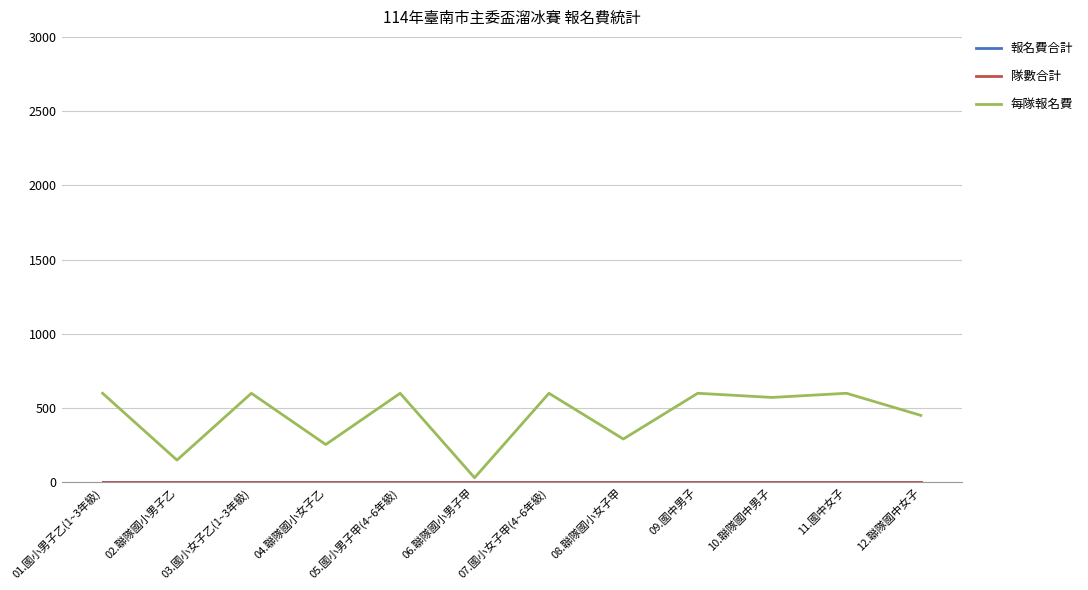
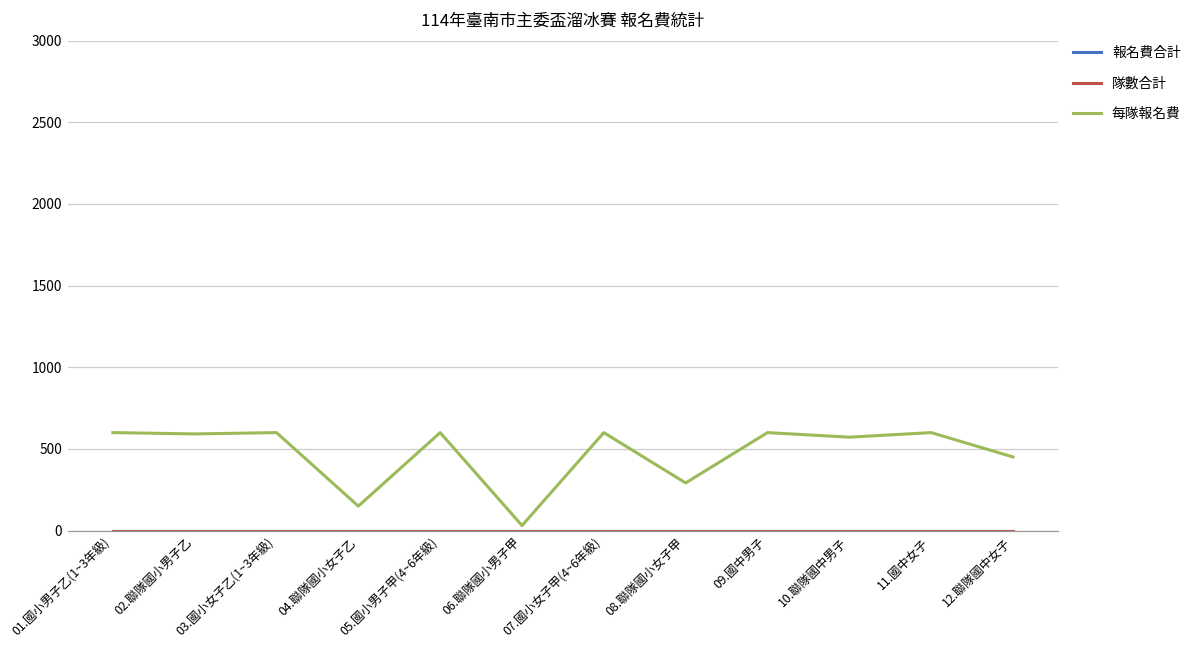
  {
    "隊數合計": {
      "01.國小男子乙(1~3年級)": 0,
      "02.聯隊國小男子乙": 0,
      "03.國小女子乙(1~3年級)": 0,
      "04.聯隊國小女子乙": 0,
      "05.國小男子甲(4~6年級)": 0,
      "06.聯隊國小男子甲": 0,
      "07.國小女子甲(4~6年級)": 0,
      "08.聯隊國小女子甲": 0,
      "09.國中男子": 0,
      "10.聯隊國中男子": 0,
      "11.國中女子": 0,
      "12.聯隊國中女子": 0
    },
    "每隊報名費": {
      "01.國小男子乙(1~3年級)": 600,
-     "02.聯隊國小男子乙": 150,
+     "02.聯隊國小男子乙": 590,
      "03.國小女子乙(1~3年級)": 600,
-     "04.聯隊國小女子乙": 260,
+     "04.聯隊國小女子乙": 150,
      "05.國小男子甲(4~6年級)": 600,
      "06.聯隊國小男子甲": 30,
      "07.國小女子甲(4~6年級)": 600,
      "08.聯隊國小女子甲": 290,
      "09.國中男子": 600,
      "10.聯隊國中男子": 570,
      "11.國中女子": 600,
      "12.聯隊國中女子": 450
    }
  }
